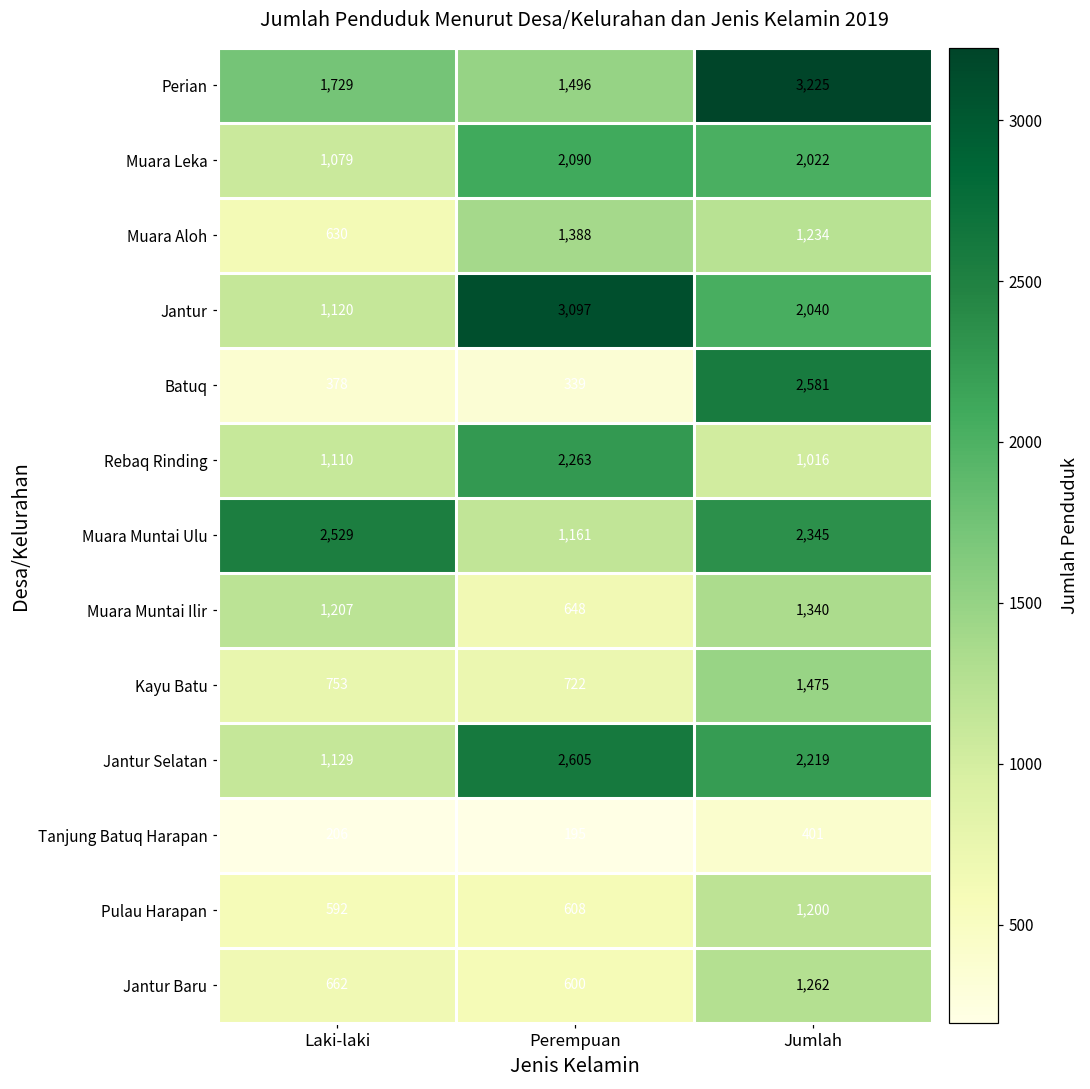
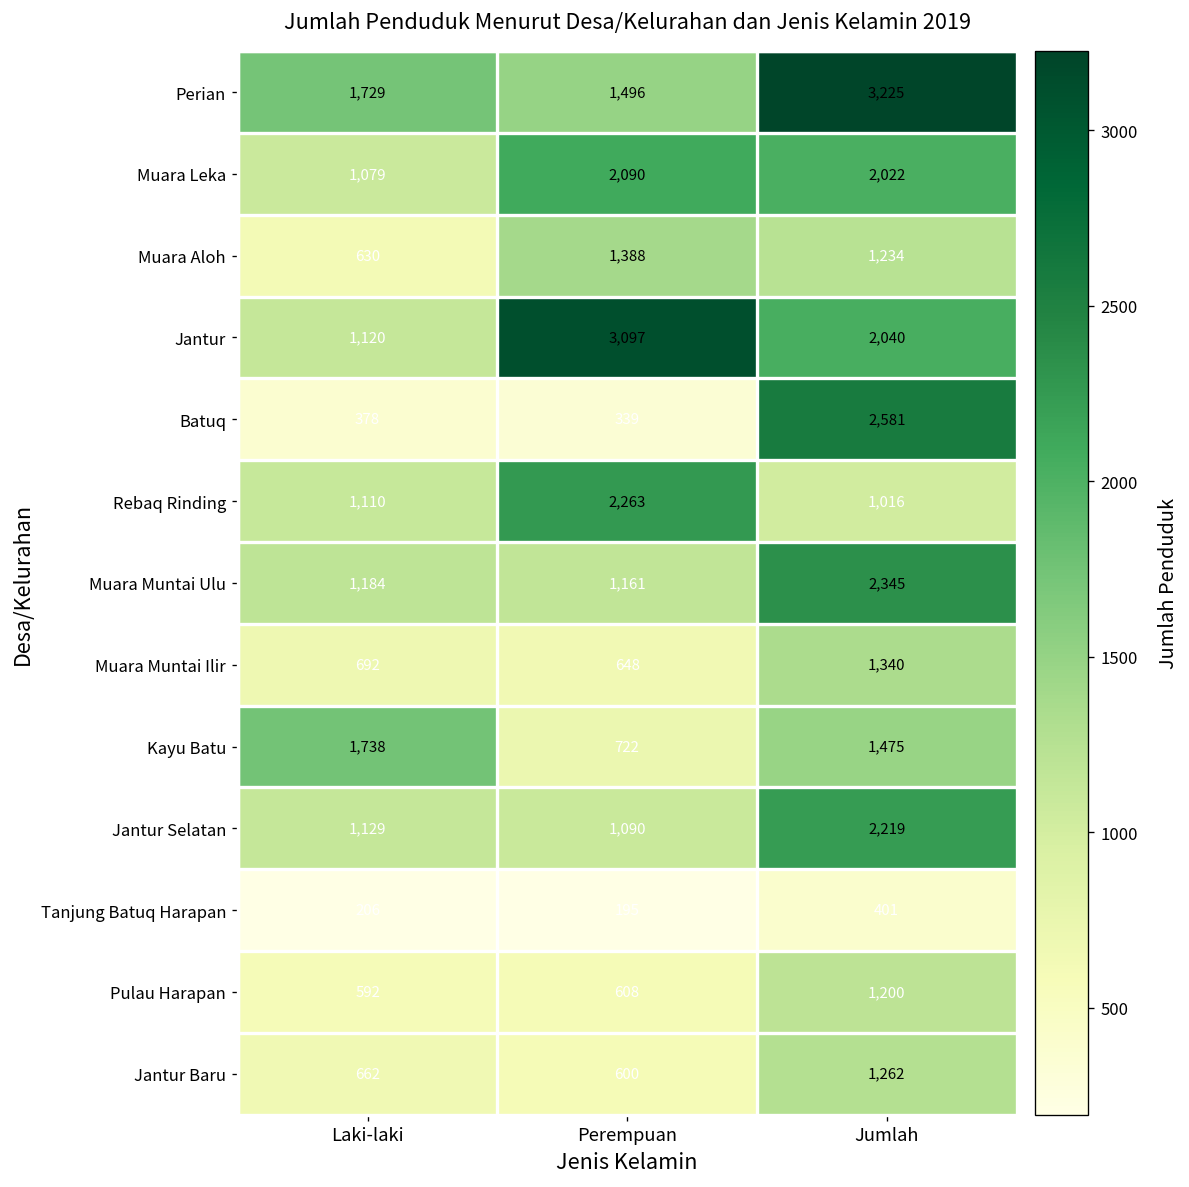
  {
    "Perian": {
      "Laki-laki": "1,729",
      "Perempuan": "1,496",
      "Jumlah": "3,225"
    },
    "Muara Leka": {
      "Laki-laki": "1,079",
      "Perempuan": "2,090",
      "Jumlah": "2,022"
    },
    "Muara Aloh": {
      "Laki-laki": "630",
      "Perempuan": "1,388",
      "Jumlah": "1,234"
    },
    "Jantur": {
      "Laki-laki": "1,120",
      "Perempuan": "3,097",
      "Jumlah": "2,040"
    },
    "Batuq": {
      "Jumlah": "2,581"
    },
    "Rebaq Rinding": {
      "Laki-laki": "1,110",
      "Perempuan": "2,263",
      "Jumlah": "1,016"
    },
    "Muara Muntai Ulu": {
-     "Laki-laki": "2,529",
+     "Laki-laki": "1,184",
      "Perempuan": "1,161",
      "Jumlah": "2,345"
    },
    "Muara Muntai Ilir": {
-     "Laki-laki": "1,207",
+     "Laki-laki": "692",
      "Perempuan": "648",
      "Jumlah": "1,340"
    },
    "Kayu Batu": {
-     "Laki-laki": "753",
+     "Laki-laki": "1,738",
      "Perempuan": "722",
      "Jumlah": "1,475"
    },
    "Jantur Selatan": {
      "Laki-laki": "1,129",
-     "Perempuan": "2,605",
+     "Perempuan": "1,090",
      "Jumlah": "2,219"
    },
    "Tanjung Batuq Harapan": {
      "Jumlah": "401"
    },
    "Pulau Harapan": {
      "Laki-laki": "592",
      "Perempuan": "608",
      "Jumlah": "1,200"
    },
    "Jantur Baru": {
      "Laki-laki": "662",
      "Perempuan": "600",
      "Jumlah": "1,262"
    }
  }
